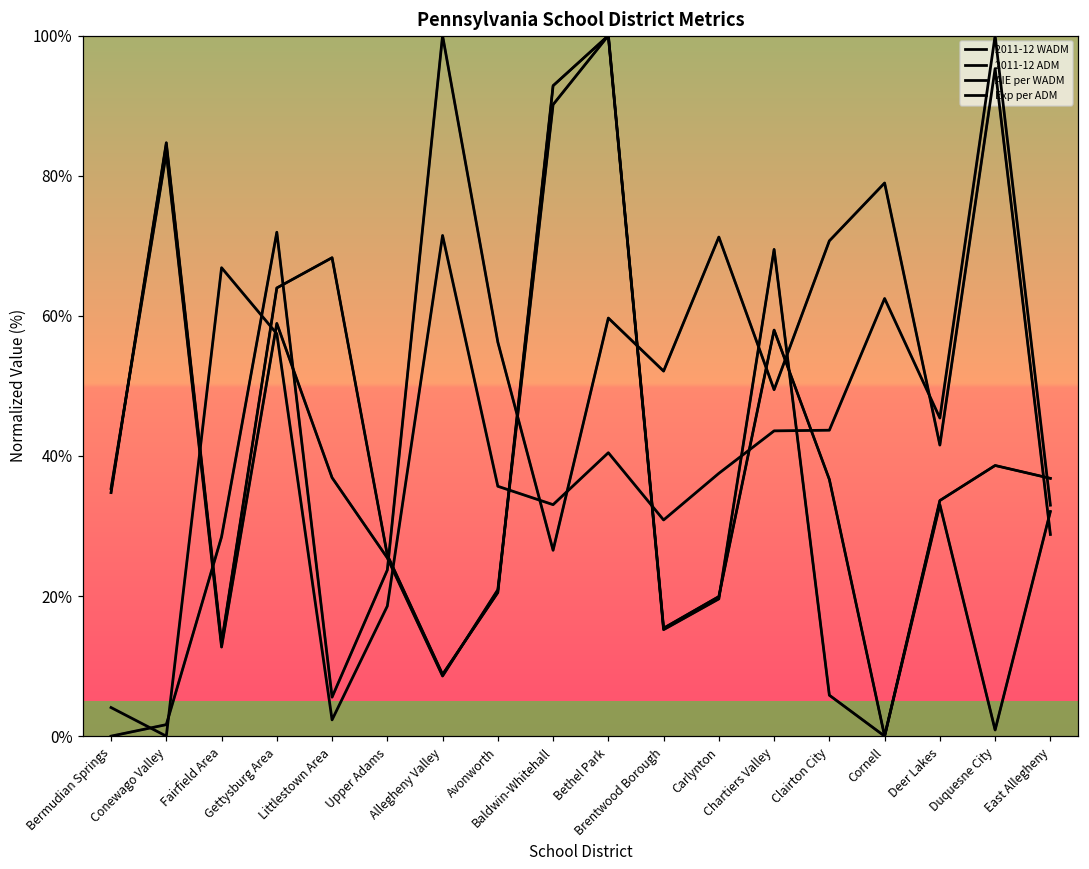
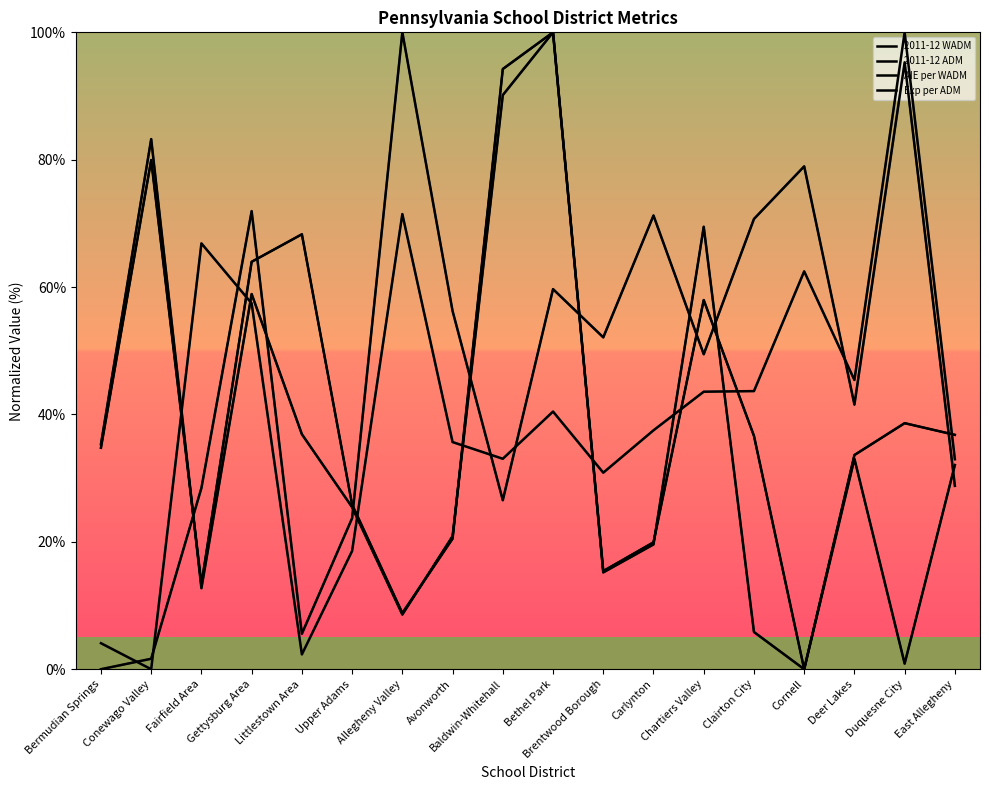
  {
    "2011-12 WADM": {
      "Bermudian Springs": "35%",
-     "Conewago Valley": "85%",
+     "Conewago Valley": "80%",
      "Fairfield Area": "13%",
      "Gettysburg Area": "64%",
      "Littlestown Area": "68%",
      "Upper Adams": "26%",
      "Avonworth": "21%",
-     "Baldwin-Whitehall": "93%",
+     "Baldwin-Whitehall": "94%",
      "Chartiers Valley": "58%",
      "Clairton City": "37%",
      "Deer Lakes": "34%",
      "Duquesne City": "39%",
      "East Allegheny": "37%"
    }
  }
